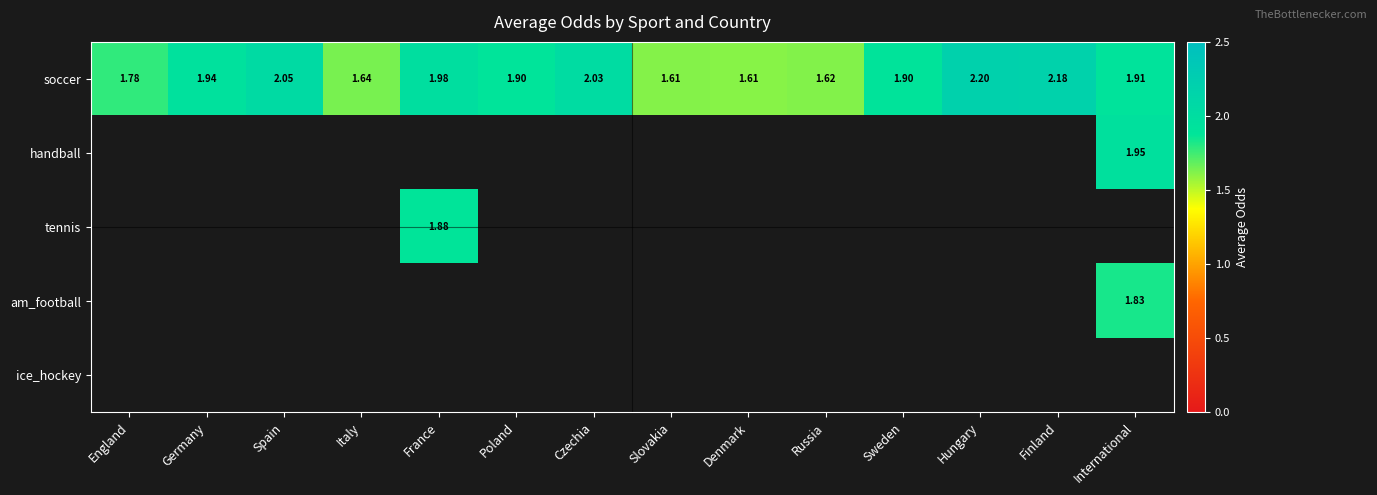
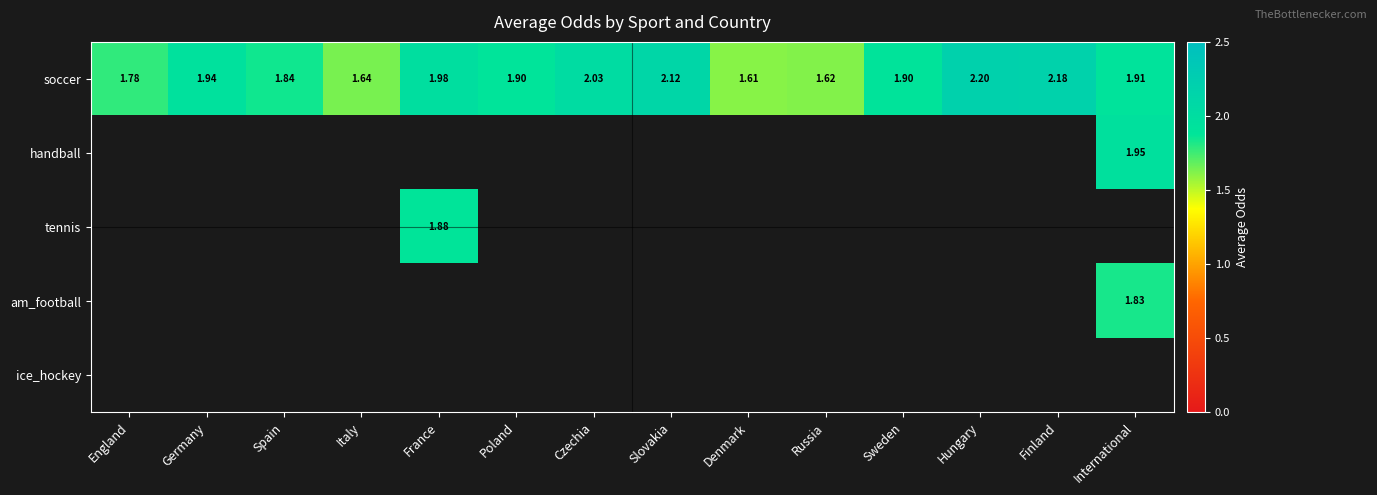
  {
    "soccer": {
      "England": 1.78,
      "Germany": 1.94,
-     "Spain": 2.05,
+     "Spain": 1.84,
      "Italy": 1.64,
      "France": 1.98,
      "Poland": 1.90,
      "Czechia": 2.03,
-     "Slovakia": 1.61,
+     "Slovakia": 2.12,
      "Denmark": 1.61,
      "Russia": 1.62,
      "Sweden": 1.90,
      "Hungary": 2.20,
      "Finland": 2.18,
      "International": 1.91
    },
    "handball": {
      "International": 1.95
    },
    "tennis": {
      "France": 1.88
    },
    "am_football": {
      "International": 1.83
    }
  }
